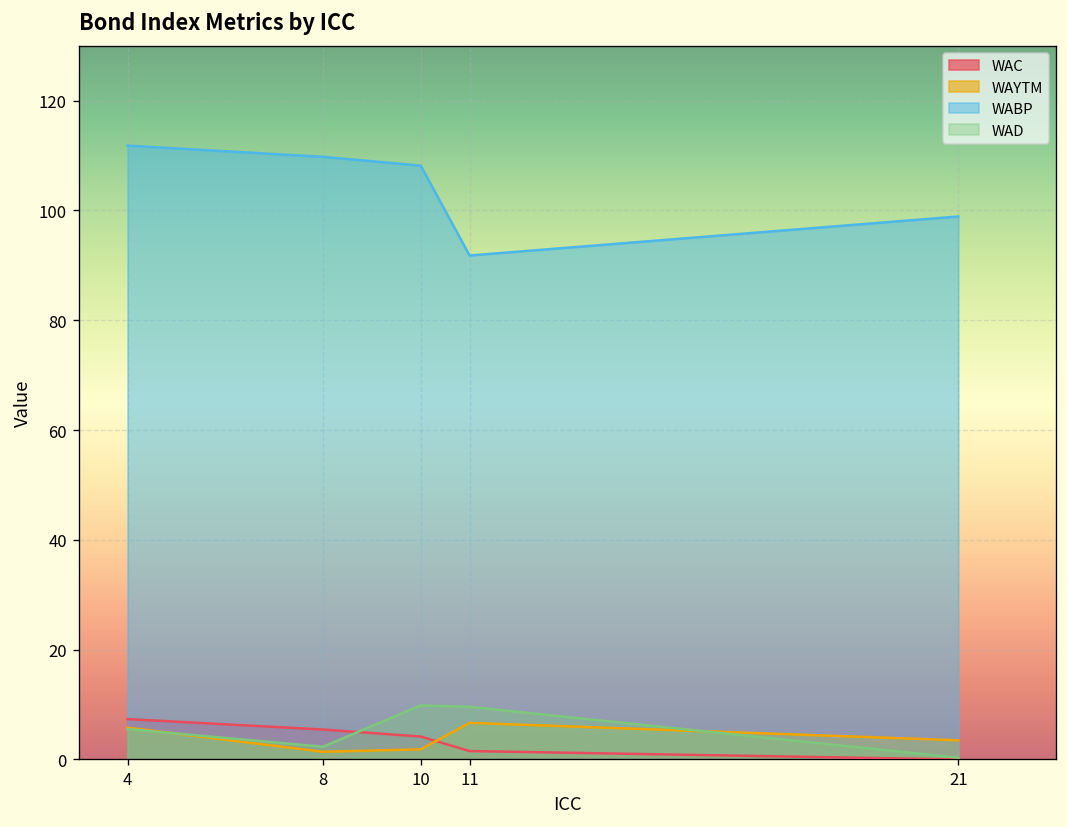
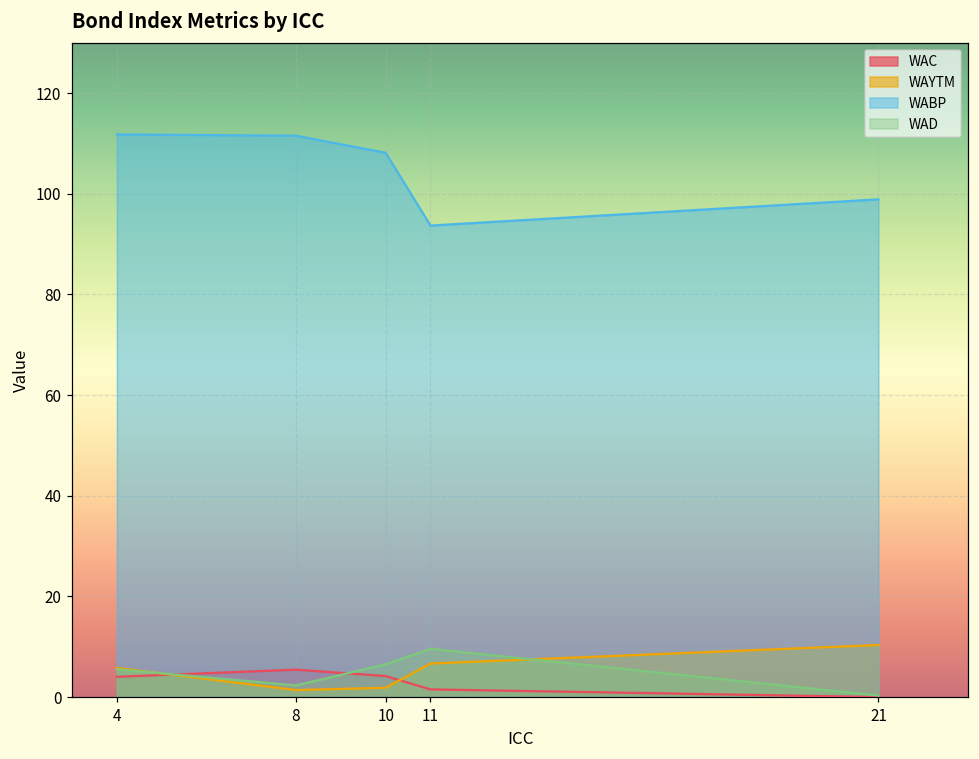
  {
    "WAC": {
-     "4": 7,
+     "4": 4,
      "8": 5,
      "10": 4,
      "11": 2
    },
    "WAYTM": {
      "8": 1,
      "10": 2,
      "11": 7,
-     "21": 3
+     "21": 10
    },
    "WABP": {
      "4": 112,
-     "8": 110,
+     "8": 112,
      "10": 108,
-     "11": 92,
+     "11": 94,
      "21": 99
    },
    "WAD": {
      "8": 2,
-     "10": 10,
+     "10": 7,
      "11": 10
    }
  }
